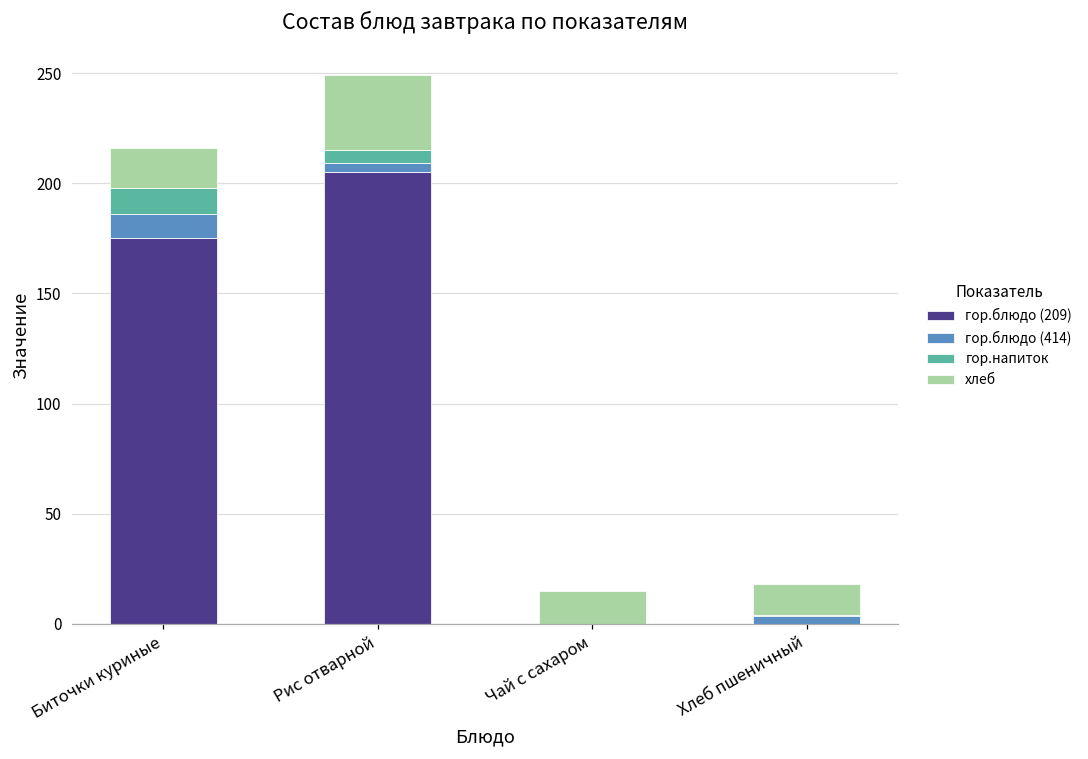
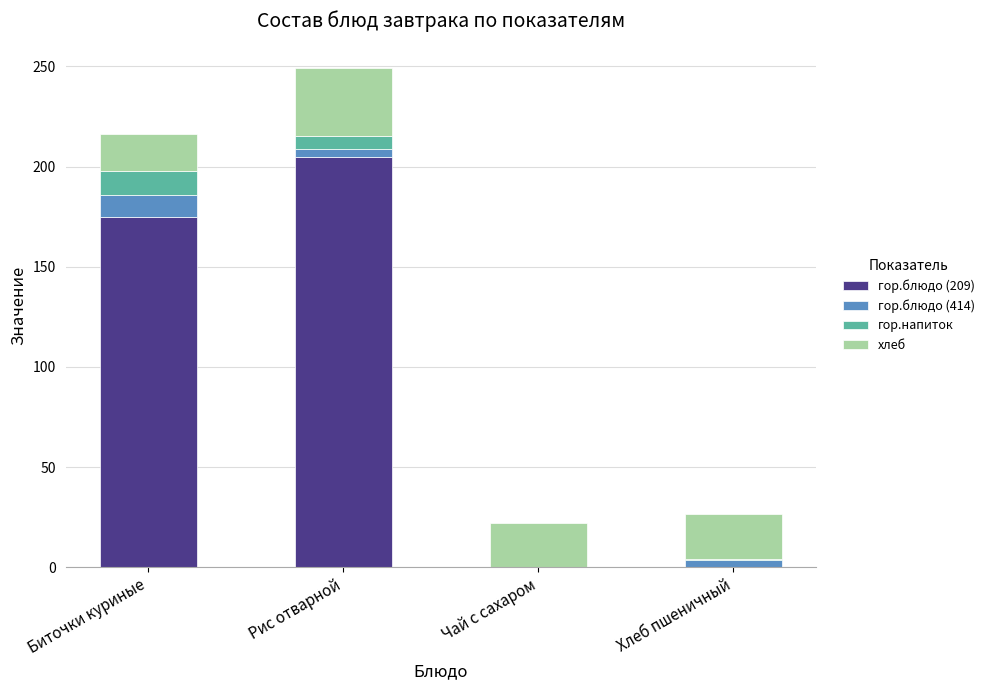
  {
    "гор.блюдо (209)": {
      "Биточки куриные": 175,
      "Рис отварной": 205,
      "Чай с сахаром": 0,
      "Хлеб пшеничный": 0
    },
    "хлеб": {
      "Биточки куриные": 18,
      "Рис отварной": 34,
-     "Чай с сахаром": 15,
-     "Хлеб пшеничный": 14
+     "Чай с сахаром": 22,
+     "Хлеб пшеничный": 23
    }
  }
